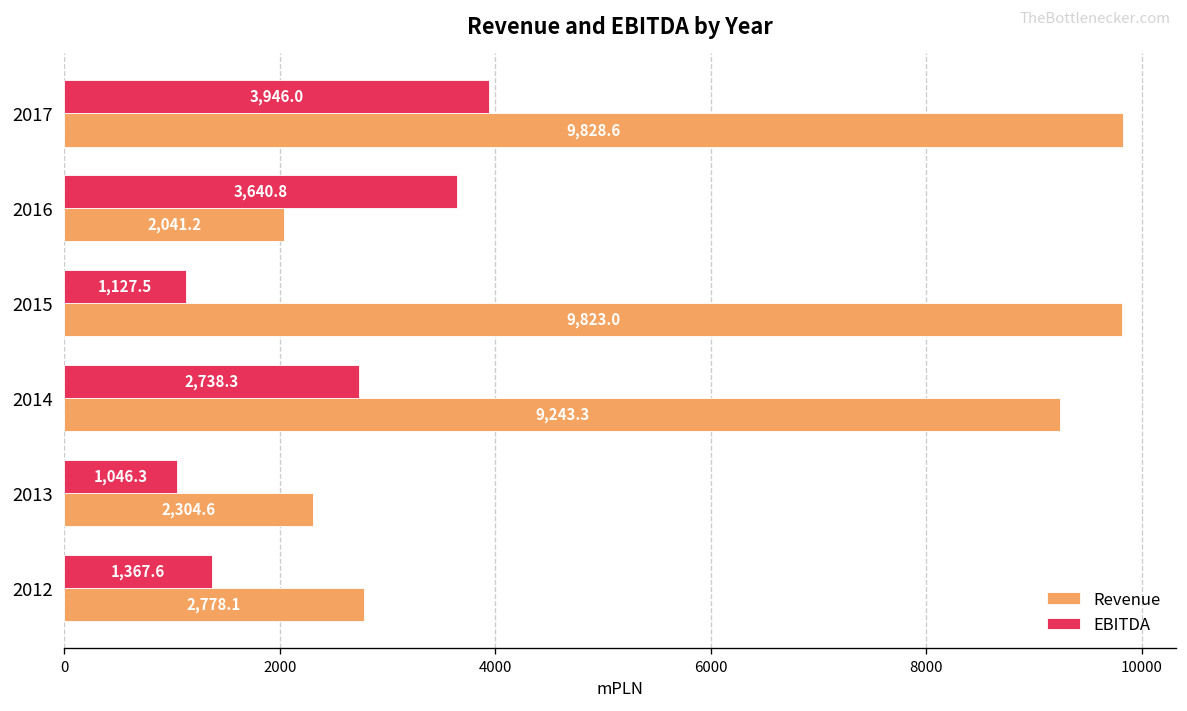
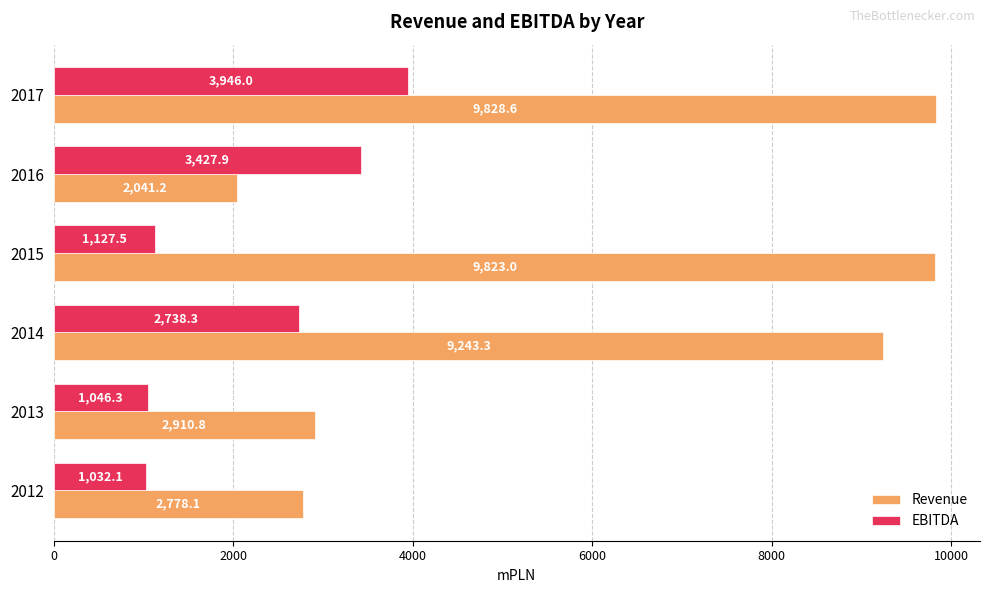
  {
    "Revenue": {
      "2017": "9,828.6",
      "2016": "2,041.2",
      "2015": "9,823.0",
      "2014": "9,243.3",
-     "2013": "2,304.6",
+     "2013": "2,910.8",
      "2012": "2,778.1"
    },
    "EBITDA": {
      "2017": "3,946.0",
-     "2016": "3,640.8",
+     "2016": "3,427.9",
      "2015": "1,127.5",
      "2014": "2,738.3",
      "2013": "1,046.3",
-     "2012": "1,367.6"
+     "2012": "1,032.1"
    }
  }
